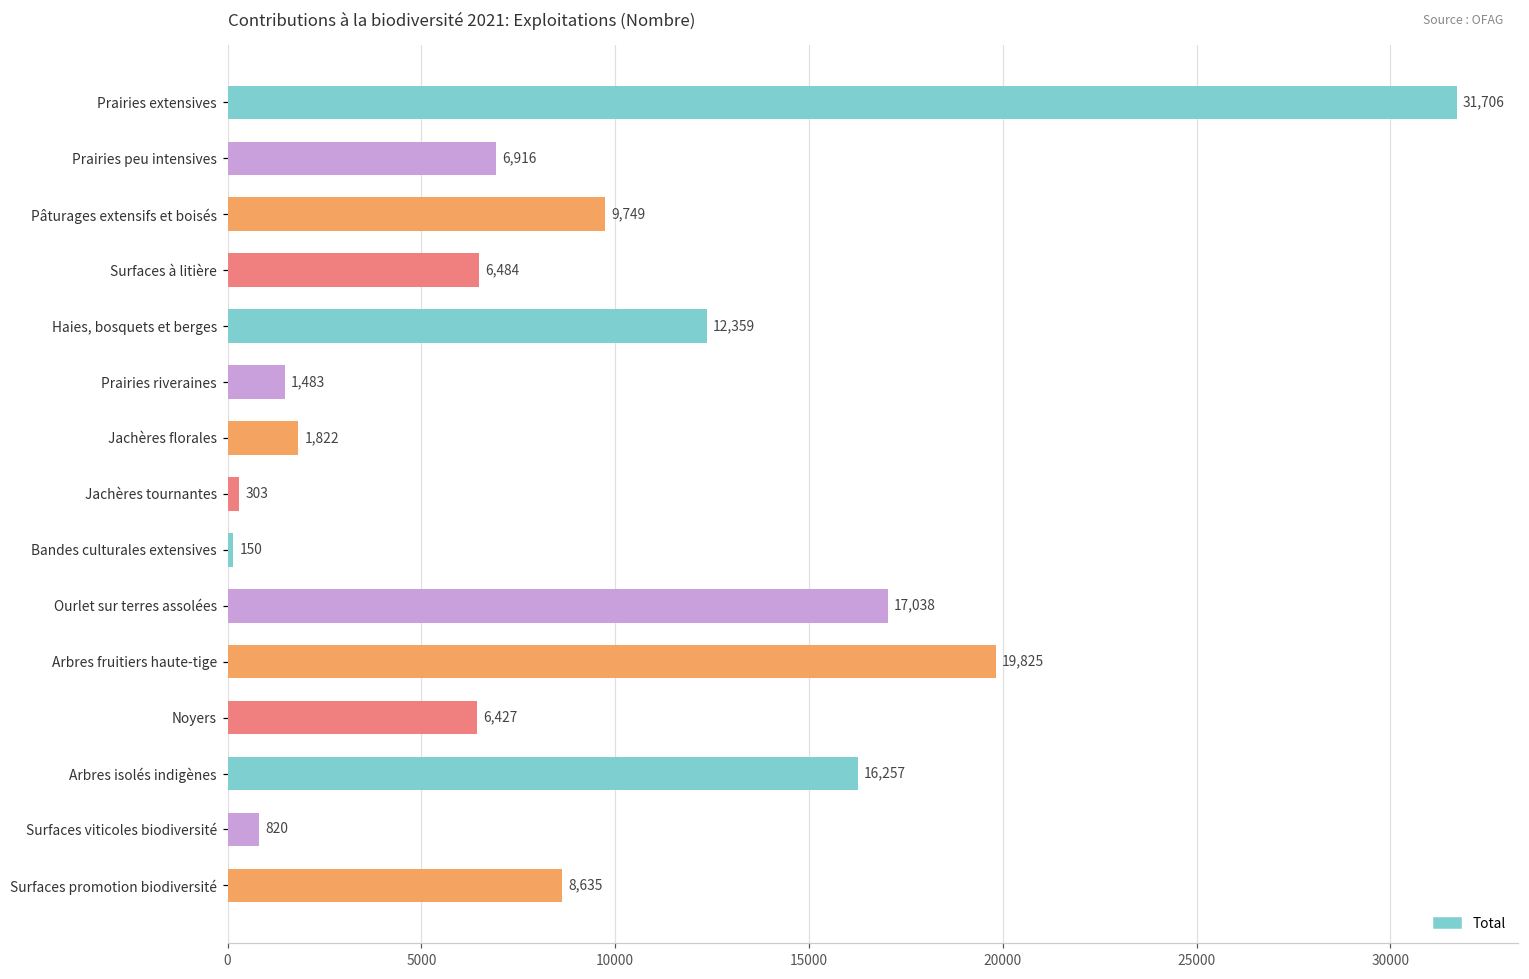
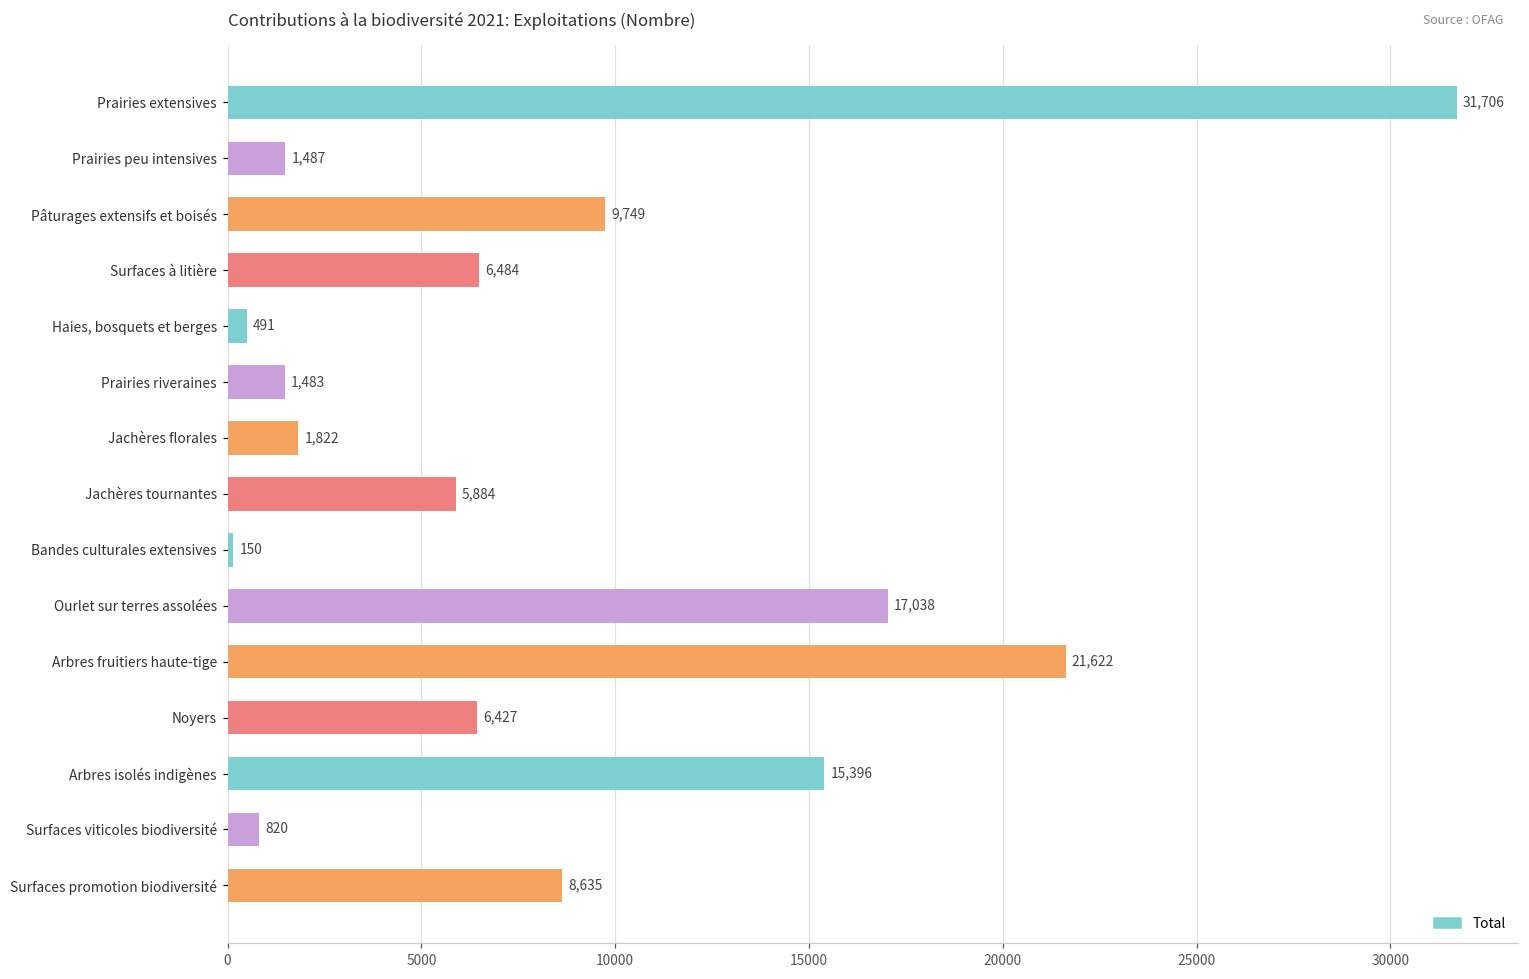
  {
    "Prairies extensives": "31,706",
-   "Prairies peu intensives": "6,916",
+   "Prairies peu intensives": "1,487",
    "Pâturages extensifs et boisés": "9,749",
    "Surfaces à litière": "6,484",
-   "Haies, bosquets et berges": "12,359",
+   "Haies, bosquets et berges": "491",
    "Prairies riveraines": "1,483",
    "Jachères florales": "1,822",
-   "Jachères tournantes": "303",
+   "Jachères tournantes": "5,884",
    "Bandes culturales extensives": "150",
    "Ourlet sur terres assolées": "17,038",
-   "Arbres fruitiers haute-tige": "19,825",
+   "Arbres fruitiers haute-tige": "21,622",
    "Noyers": "6,427",
-   "Arbres isolés indigènes": "16,257",
+   "Arbres isolés indigènes": "15,396",
    "Surfaces viticoles biodiversité": "820",
    "Surfaces promotion biodiversité": "8,635"
  }
